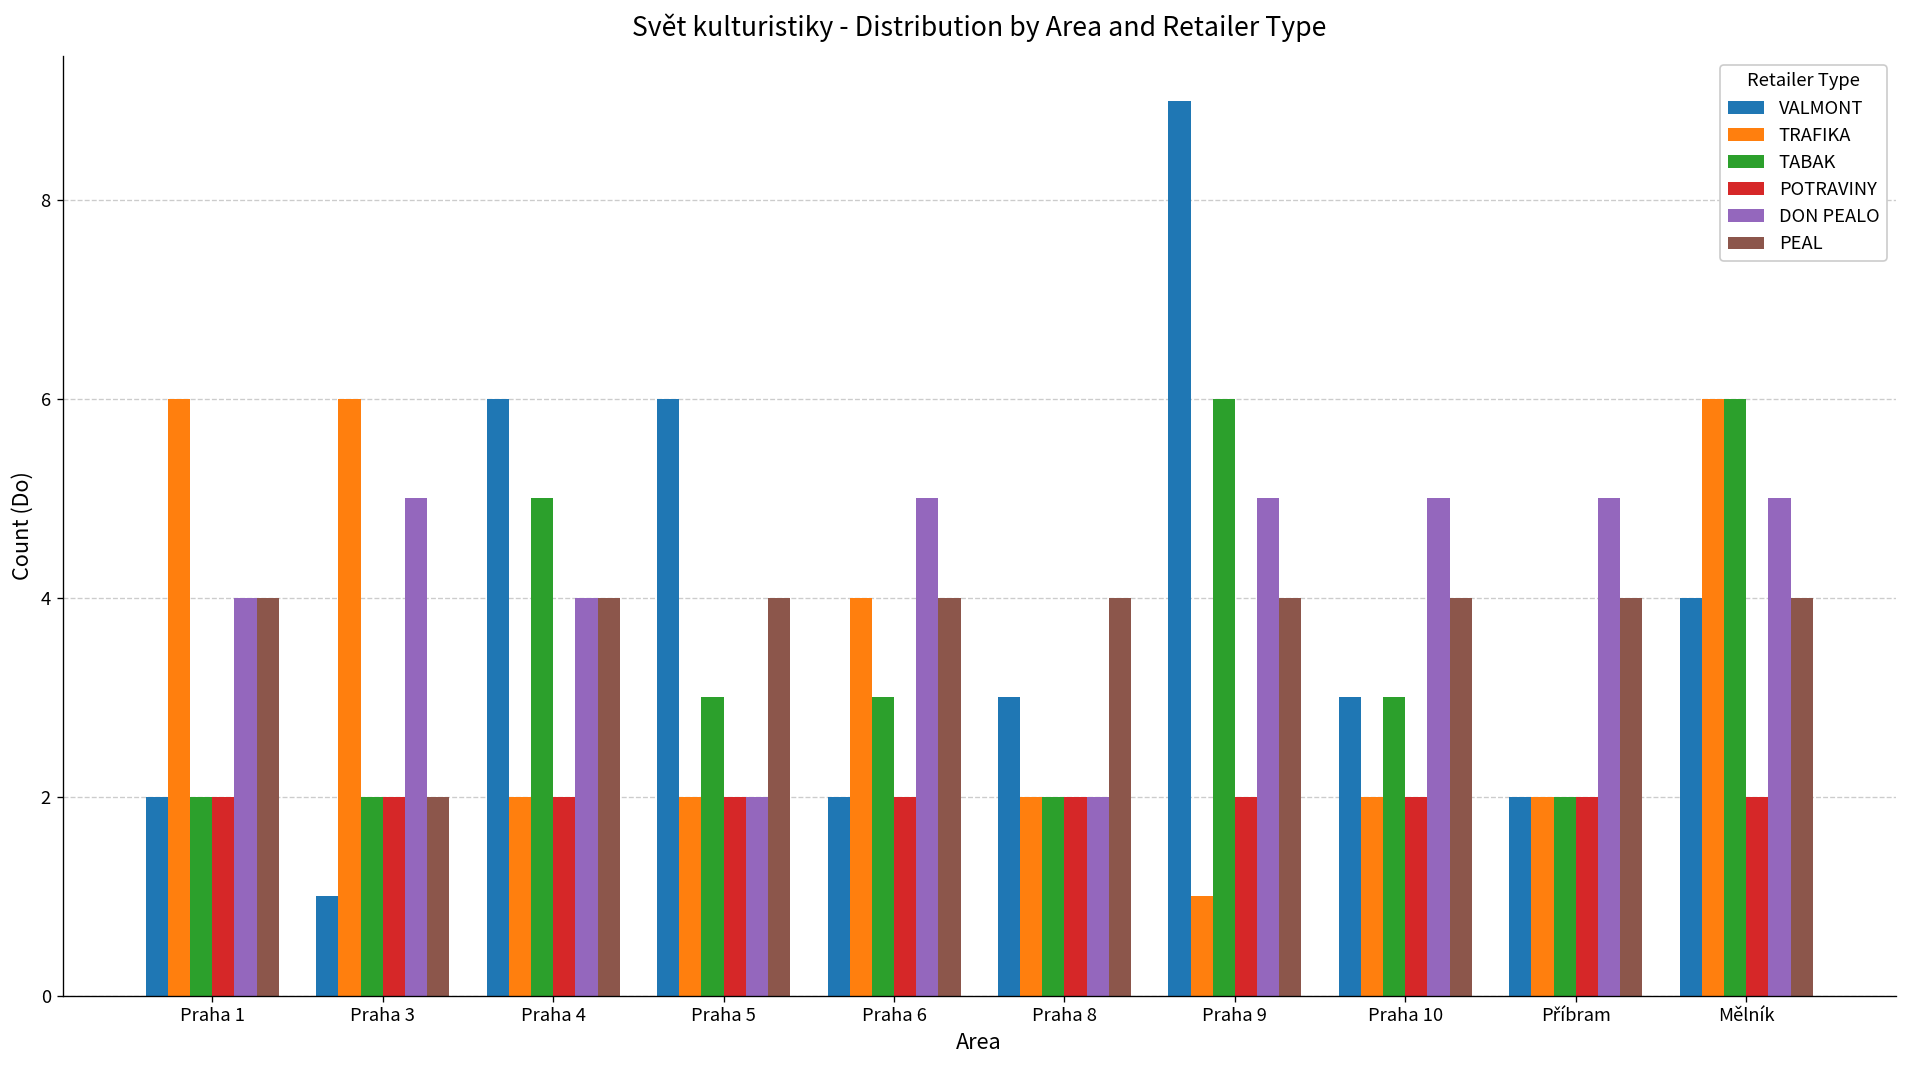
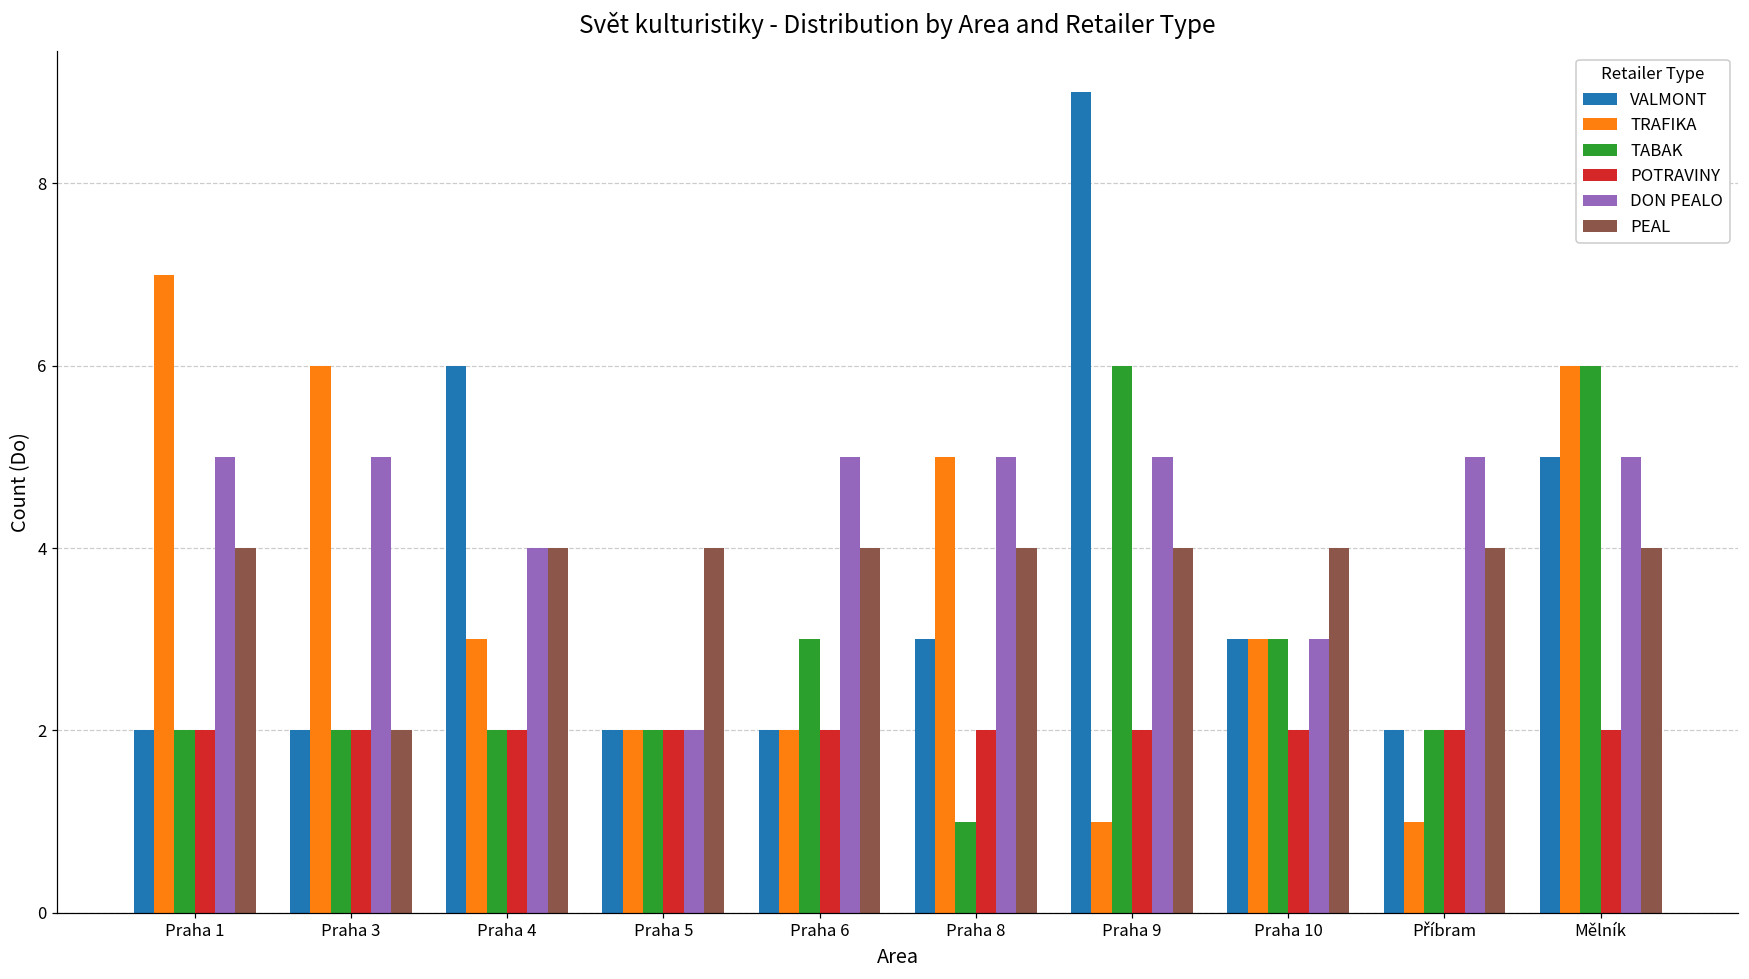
  {
    "VALMONT": {
      "Praha 1": 2,
-     "Praha 3": 1,
+     "Praha 3": 2,
      "Praha 4": 6,
-     "Praha 5": 6,
+     "Praha 5": 2,
      "Praha 6": 2,
      "Praha 8": 3,
      "Praha 9": 9,
      "Praha 10": 3,
      "Příbram": 2,
-     "Mělník": 4
+     "Mělník": 5
    },
    "TRAFIKA": {
-     "Praha 1": 6,
+     "Praha 1": 7,
      "Praha 3": 6,
-     "Praha 4": 2,
+     "Praha 4": 3,
      "Praha 5": 2,
-     "Praha 6": 4,
-     "Praha 8": 2,
+     "Praha 6": 2,
+     "Praha 8": 5,
      "Praha 9": 1,
-     "Praha 10": 2,
-     "Příbram": 2,
+     "Praha 10": 3,
+     "Příbram": 1,
      "Mělník": 6
    },
    "TABAK": {
      "Praha 1": 2,
      "Praha 3": 2,
-     "Praha 4": 5,
-     "Praha 5": 3,
+     "Praha 4": 2,
+     "Praha 5": 2,
      "Praha 6": 3,
-     "Praha 8": 2,
+     "Praha 8": 1,
      "Praha 9": 6,
      "Praha 10": 3,
      "Příbram": 2,
      "Mělník": 6
    },
    "POTRAVINY": {
      "Praha 1": 2,
      "Praha 3": 2,
      "Praha 4": 2,
      "Praha 5": 2,
      "Praha 6": 2,
      "Praha 8": 2,
      "Praha 9": 2,
      "Praha 10": 2,
      "Příbram": 2,
      "Mělník": 2
    },
    "DON PEALO": {
-     "Praha 1": 4,
+     "Praha 1": 5,
      "Praha 3": 5,
      "Praha 4": 4,
      "Praha 5": 2,
      "Praha 6": 5,
-     "Praha 8": 2,
+     "Praha 8": 5,
      "Praha 9": 5,
-     "Praha 10": 5,
+     "Praha 10": 3,
      "Příbram": 5,
      "Mělník": 5
    },
    "PEAL": {
      "Praha 1": 4,
      "Praha 3": 2,
      "Praha 4": 4,
      "Praha 5": 4,
      "Praha 6": 4,
      "Praha 8": 4,
      "Praha 9": 4,
      "Praha 10": 4,
      "Příbram": 4,
      "Mělník": 4
    }
  }
